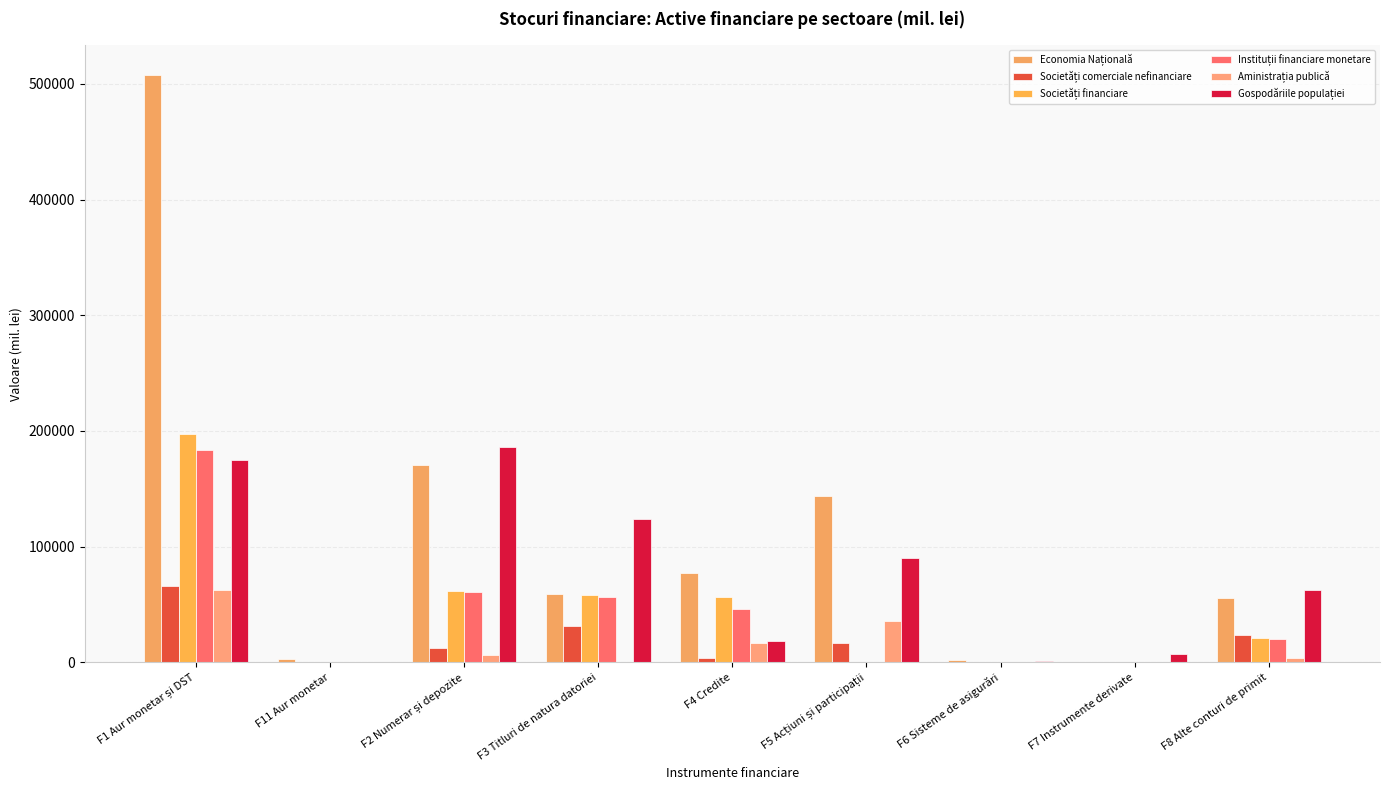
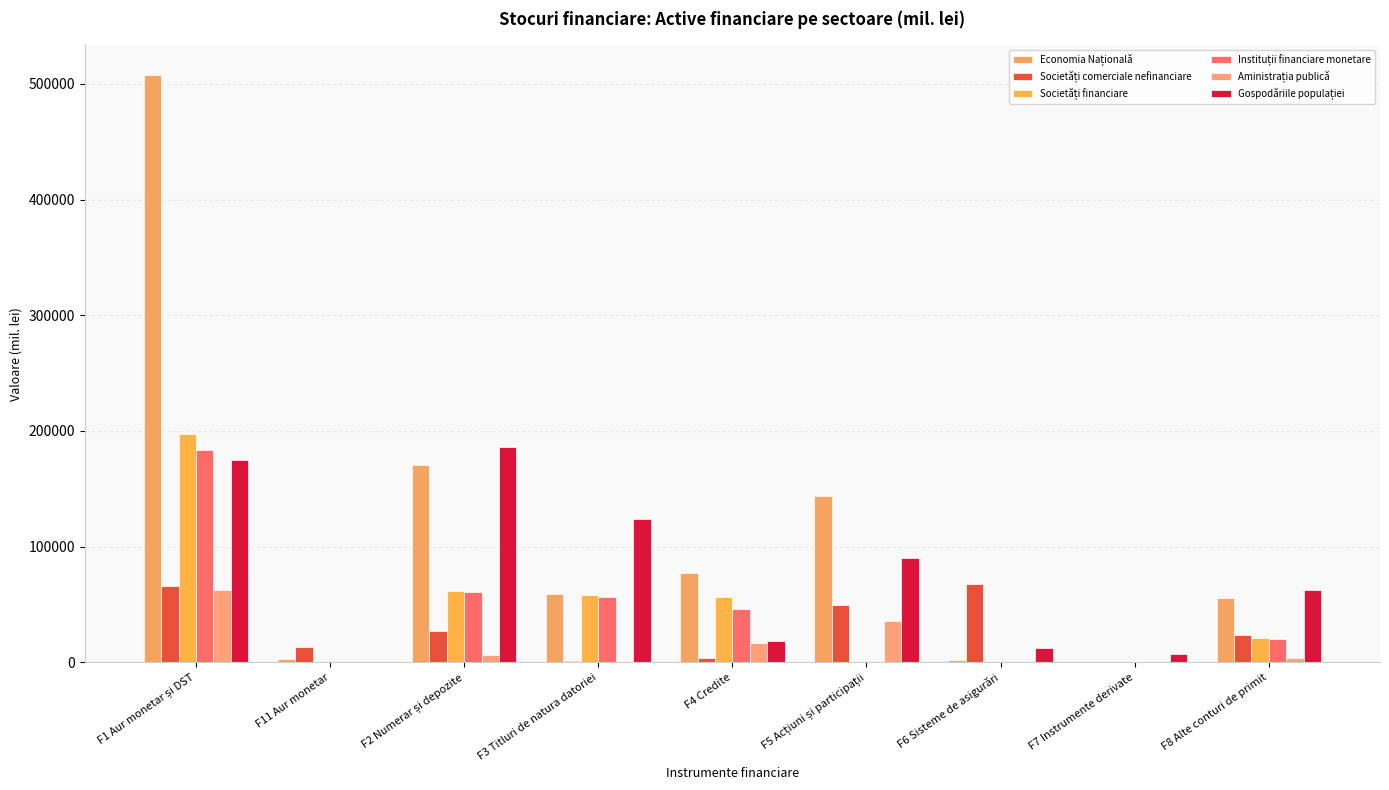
  {
    "Societăți comerciale nefinanciare": {
      "F1 Aur monetar și DST": 66000,
-     "F11 Aur monetar": 0,
-     "F2 Numerar și depozite": 12000,
-     "F3 Titluri de natura datoriei": 31000,
+     "F11 Aur monetar": 13000,
+     "F2 Numerar și depozite": 27000,
+     "F3 Titluri de natura datoriei": 1000,
      "F4 Credite": 4000,
-     "F5 Acțiuni și participații": 17000,
-     "F6 Sisteme de asigurări": 0,
+     "F5 Acțiuni și participații": 49000,
+     "F6 Sisteme de asigurări": 68000,
      "F7 Instrumente derivate": 0,
      "F8 Alte conturi de primit": 24000
    },
    "Gospodăriile populației": {
      "F1 Aur monetar și DST": 175000,
      "F11 Aur monetar": 0,
      "F2 Numerar și depozite": 186000,
      "F3 Titluri de natura datoriei": 124000,
      "F4 Credite": 18000,
      "F5 Acțiuni și participații": 90000,
-     "F6 Sisteme de asigurări": 1000,
+     "F6 Sisteme de asigurări": 12000,
      "F7 Instrumente derivate": 7000,
      "F8 Alte conturi de primit": 62000
    }
  }
